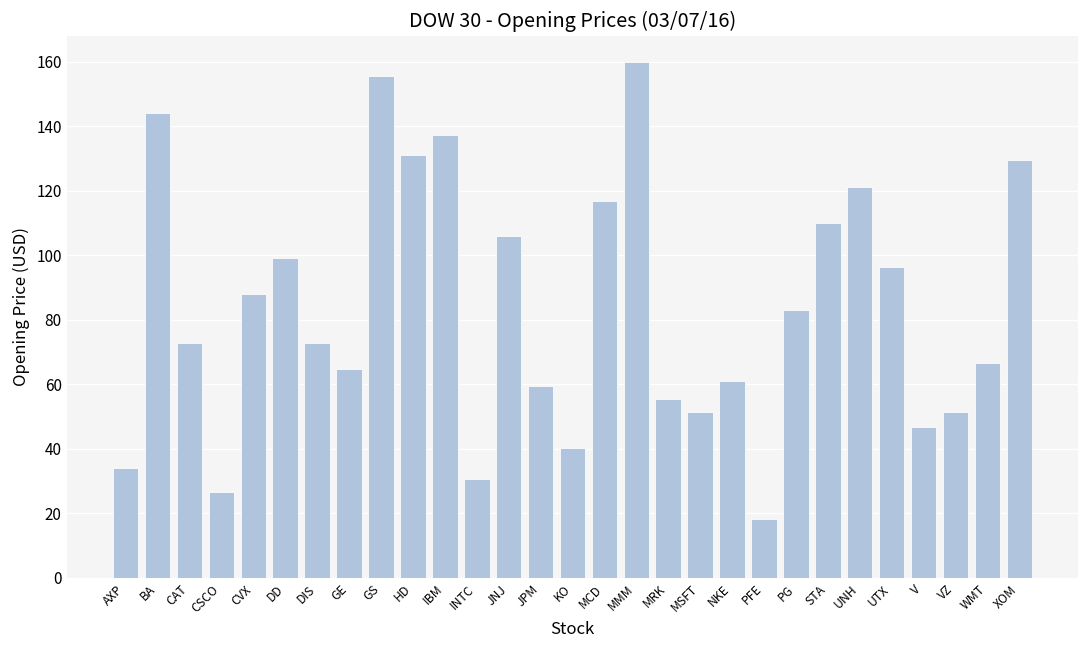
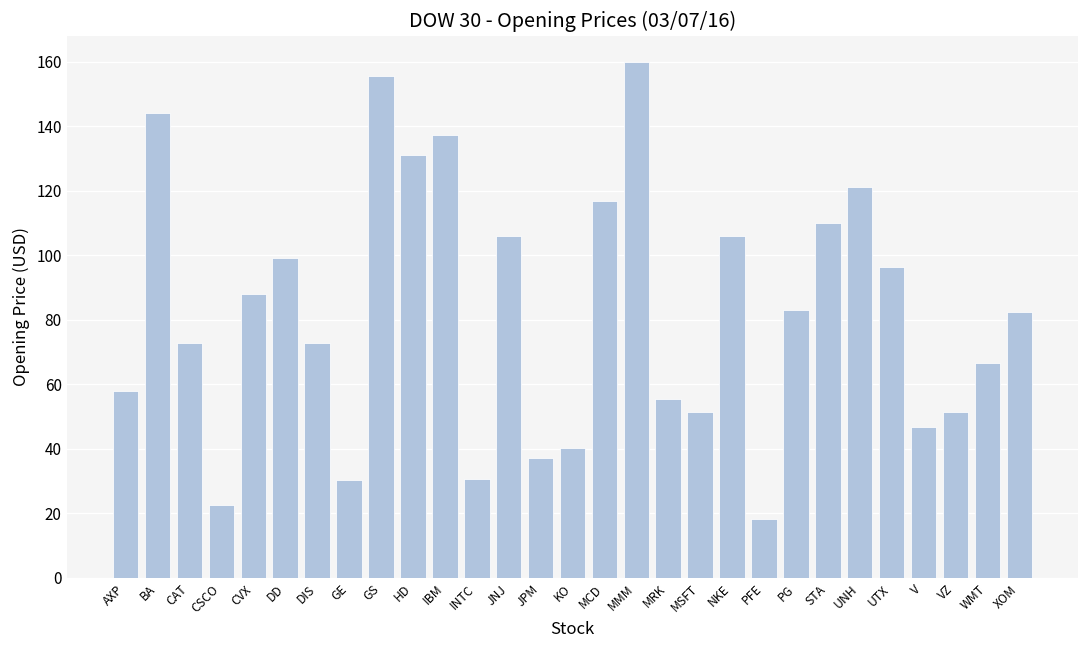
  {
-   "AXP": 34,
+   "AXP": 58,
    "BA": 144,
    "CAT": 73,
-   "CSCO": 27,
+   "CSCO": 23,
    "CVX": 88,
    "DD": 99,
    "DIS": 73,
-   "GE": 65,
+   "GE": 30,
    "GS": 156,
    "HD": 131,
    "IBM": 137,
    "INTC": 31,
    "JNJ": 106,
-   "JPM": 59,
+   "JPM": 37,
    "KO": 40,
    "MCD": 117,
    "MMM": 160,
    "MRK": 56,
    "MSFT": 52,
-   "NKE": 61,
+   "NKE": 106,
    "PFE": 18,
    "PG": 83,
    "STA": 110,
    "UNH": 121,
    "UTX": 96,
    "V": 47,
    "VZ": 51,
    "WMT": 67,
-   "XOM": 130
+   "XOM": 82
  }
